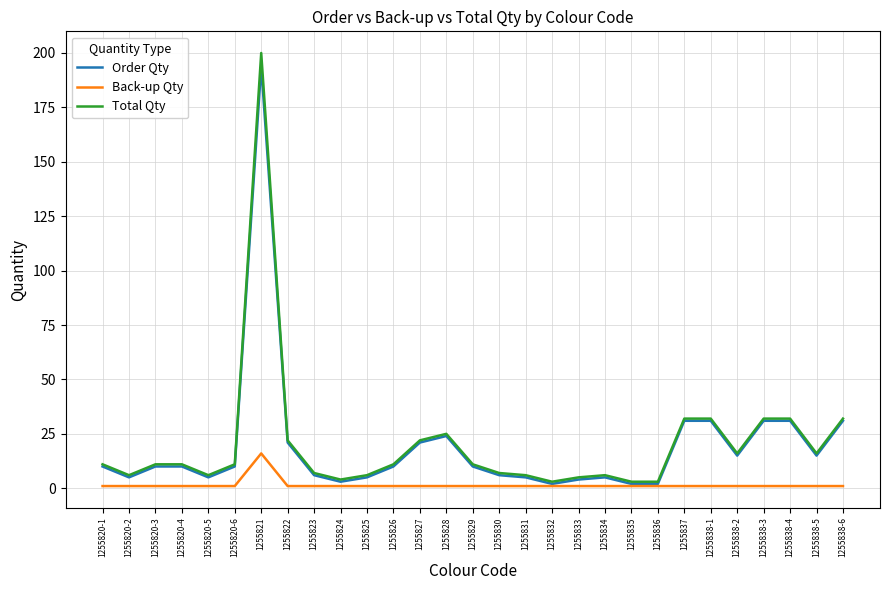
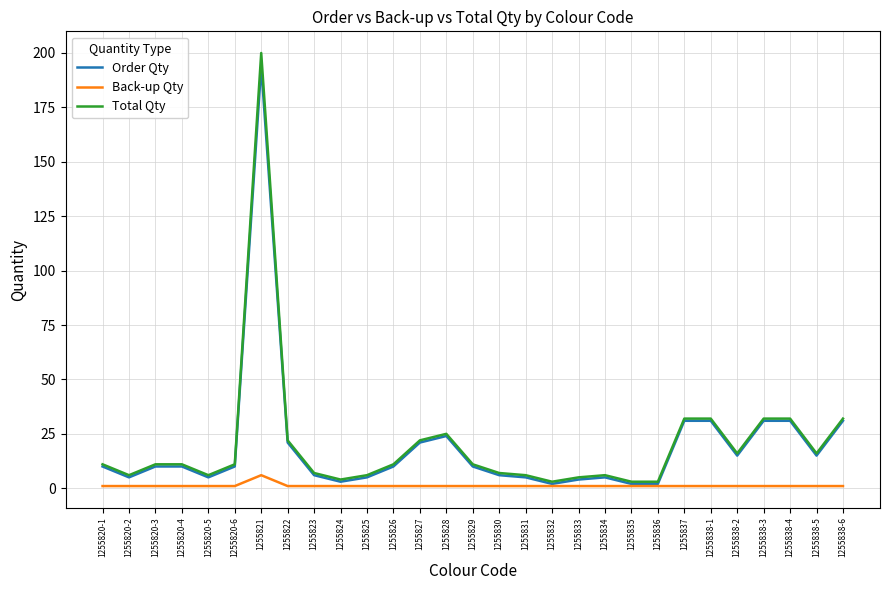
  {
    "Order Qty": {
      "1255821": 194
    },
    "Back-up Qty": {
      "1255820-1": 1,
      "1255820-2": 1,
      "1255820-3": 1,
      "1255820-4": 1,
      "1255820-5": 1,
      "1255820-6": 1,
-     "1255821": 16,
+     "1255821": 6,
      "1255822": 1,
      "1255823": 1,
      "1255824": 1,
      "1255825": 1,
      "1255826": 1,
      "1255827": 1,
      "1255828": 1,
      "1255829": 1,
      "1255830": 1,
      "1255831": 1,
      "1255833": 1,
      "1255834": 1,
      "1255837": 1,
      "1255838-1": 1,
      "1255838-2": 1,
      "1255838-3": 1,
      "1255838-4": 1,
      "1255838-5": 1,
      "1255838-6": 1
    },
    "Total Qty": {
      "1255821": 200
    }
  }
